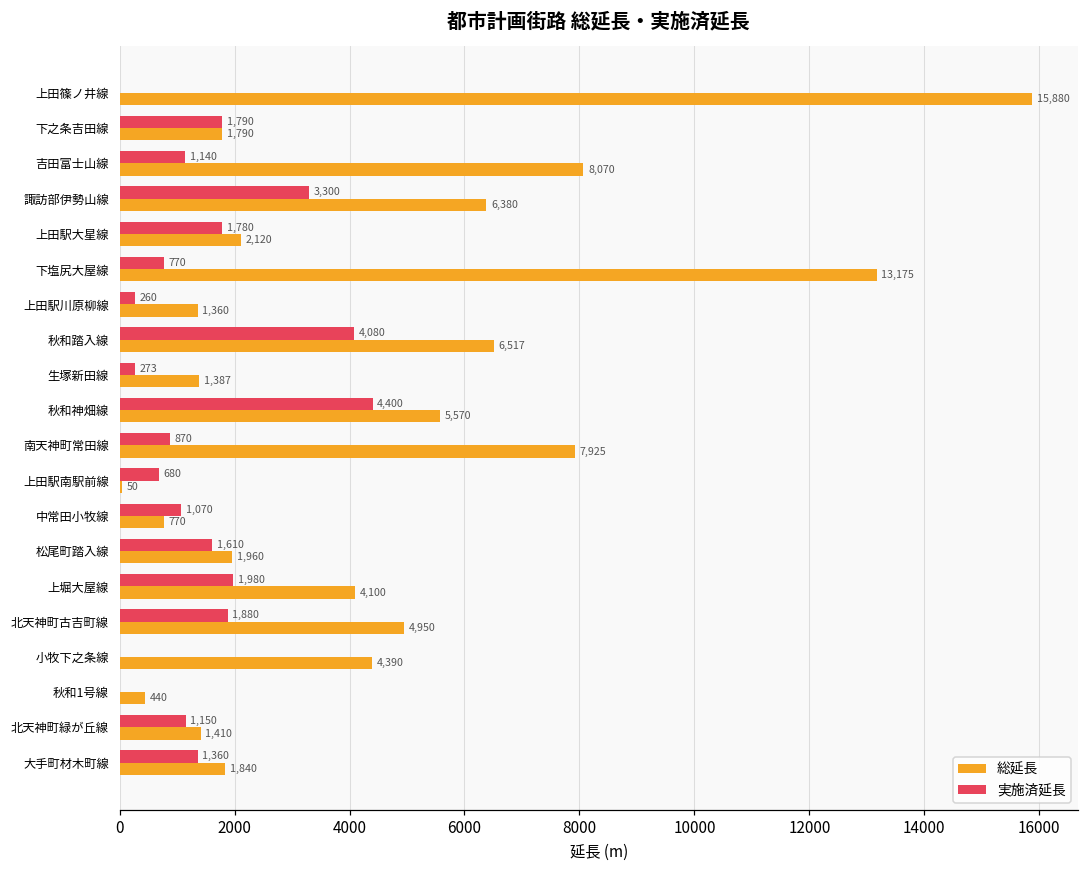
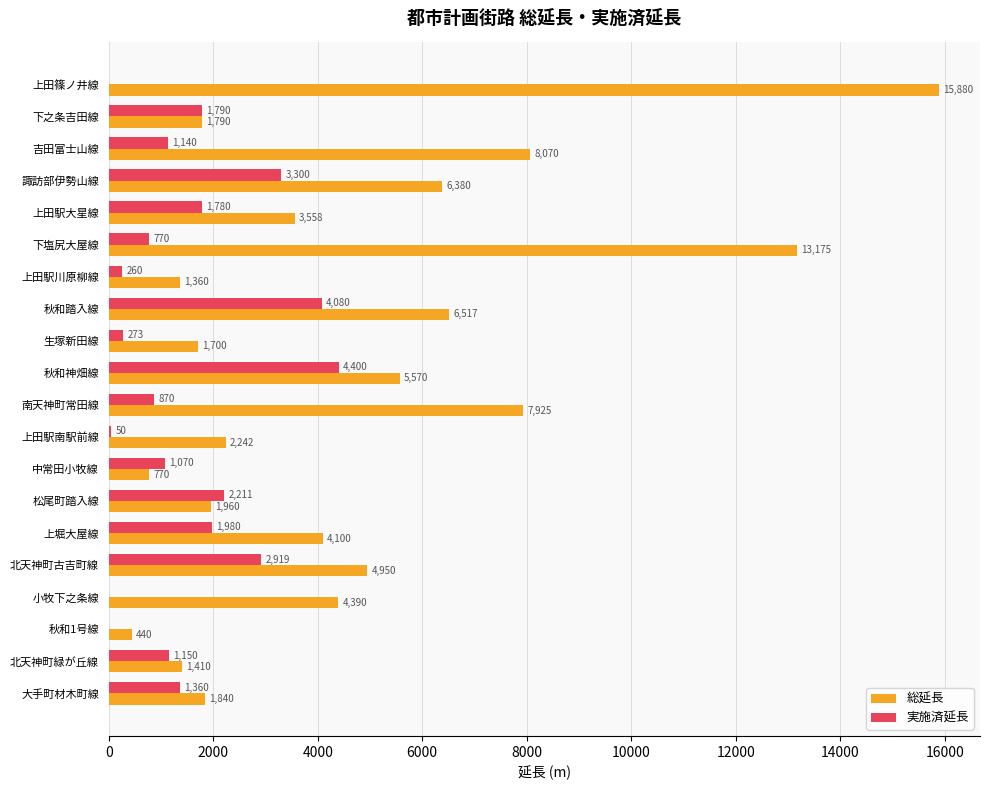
  {
    "総延長": {
      "上田篠ノ井線": "15,880",
      "下之条吉田線": "1,790",
      "吉田富士山線": "8,070",
      "諏訪部伊勢山線": "6,380",
-     "上田駅大星線": "2,120",
+     "上田駅大星線": "3,558",
      "下塩尻大屋線": "13,175",
      "上田駅川原柳線": "1,360",
      "秋和踏入線": "6,517",
-     "生塚新田線": "1,387",
+     "生塚新田線": "1,700",
      "秋和神畑線": "5,570",
      "南天神町常田線": "7,925",
-     "上田駅南駅前線": "50",
+     "上田駅南駅前線": "2,242",
      "中常田小牧線": "770",
      "松尾町踏入線": "1,960",
      "上堀大屋線": "4,100",
      "北天神町古吉町線": "4,950",
      "小牧下之条線": "4,390",
      "秋和1号線": "440",
      "北天神町緑が丘線": "1,410",
      "大手町材木町線": "1,840"
    },
    "実施済延長": {
      "下之条吉田線": "1,790",
      "吉田富士山線": "1,140",
      "諏訪部伊勢山線": "3,300",
      "上田駅大星線": "1,780",
      "下塩尻大屋線": "770",
      "上田駅川原柳線": "260",
      "秋和踏入線": "4,080",
      "生塚新田線": "273",
      "秋和神畑線": "4,400",
      "南天神町常田線": "870",
-     "上田駅南駅前線": "680",
+     "上田駅南駅前線": "50",
      "中常田小牧線": "1,070",
-     "松尾町踏入線": "1,610",
+     "松尾町踏入線": "2,211",
      "上堀大屋線": "1,980",
-     "北天神町古吉町線": "1,880",
+     "北天神町古吉町線": "2,919",
      "北天神町緑が丘線": "1,150",
      "大手町材木町線": "1,360"
    }
  }
